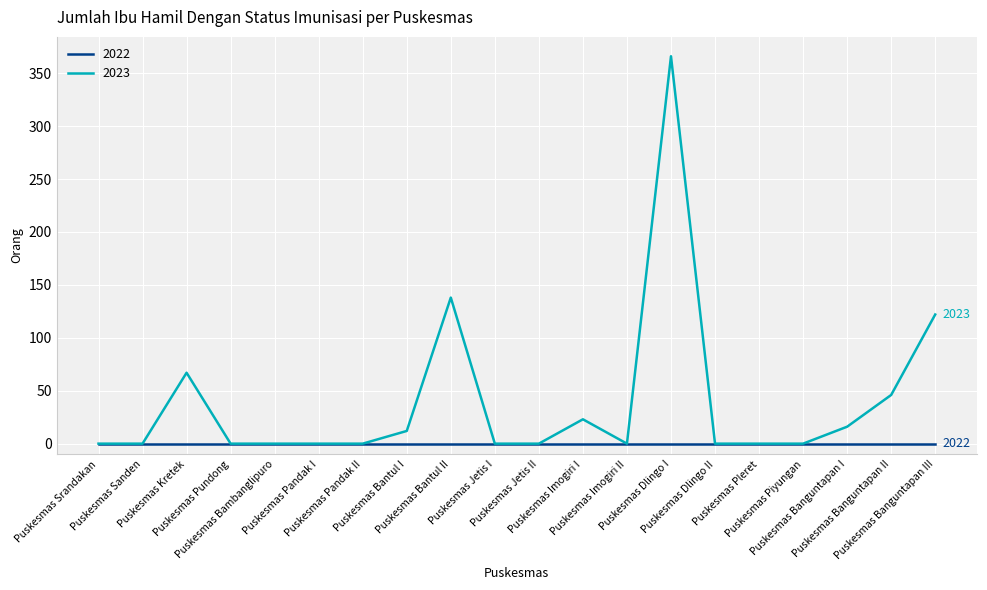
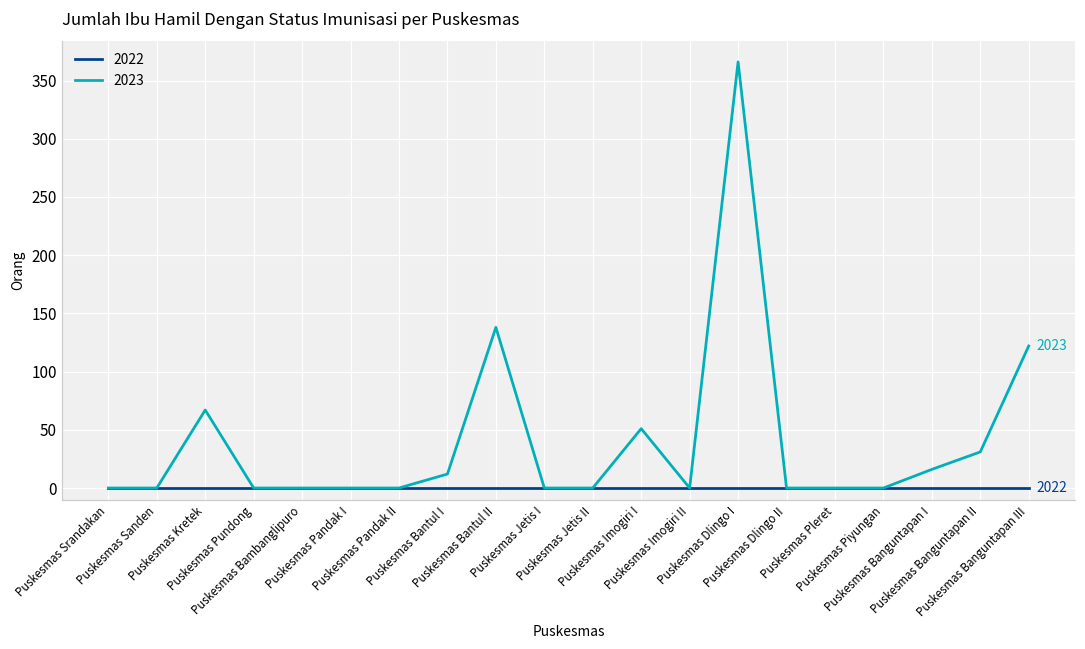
  {
    "2022": {
      "Puskesmas Kretek": 0,
      "Puskesmas Bantul I": 0,
      "Puskesmas Bantul II": 0,
      "Puskesmas Imogiri I": 0,
      "Puskesmas Dlingo I": 0,
      "Puskesmas Banguntapan I": 0,
      "Puskesmas Banguntapan II": 0
    },
    "2023": {
      "Puskesmas Kretek": 67,
      "Puskesmas Bantul I": 12,
      "Puskesmas Bantul II": 138,
-     "Puskesmas Imogiri I": 23,
+     "Puskesmas Imogiri I": 51,
      "Puskesmas Dlingo I": 366,
      "Puskesmas Banguntapan I": 16,
-     "Puskesmas Banguntapan II": 46
+     "Puskesmas Banguntapan II": 31
    }
  }
